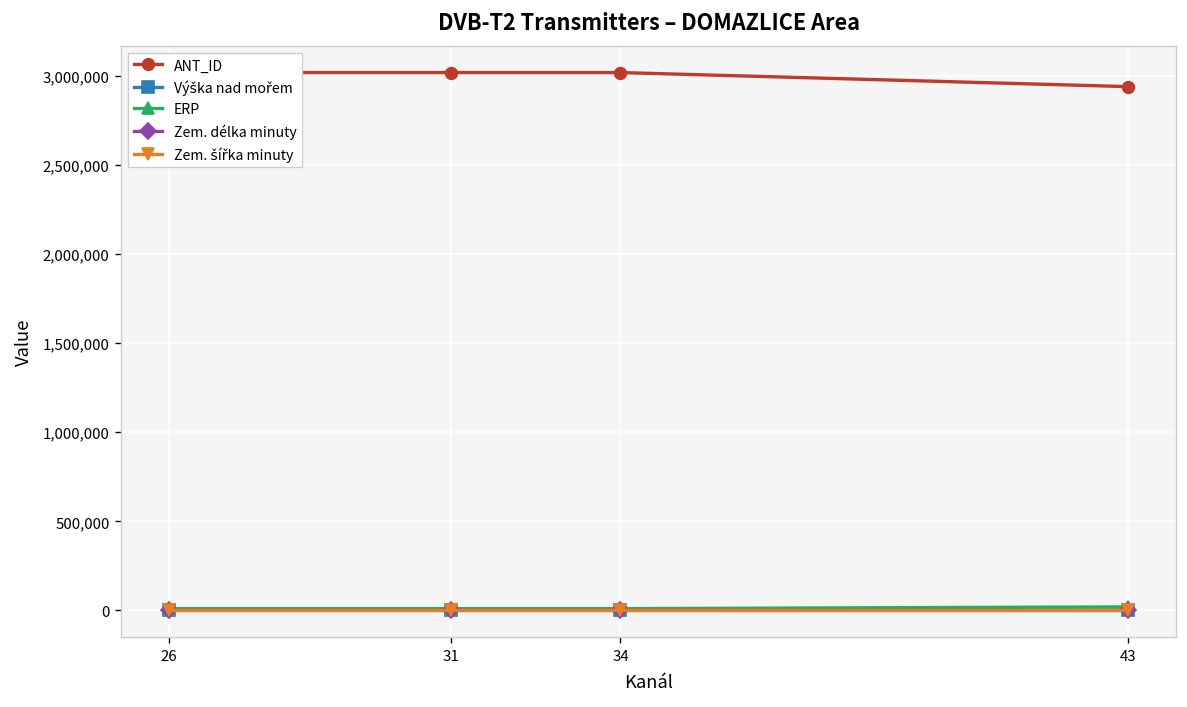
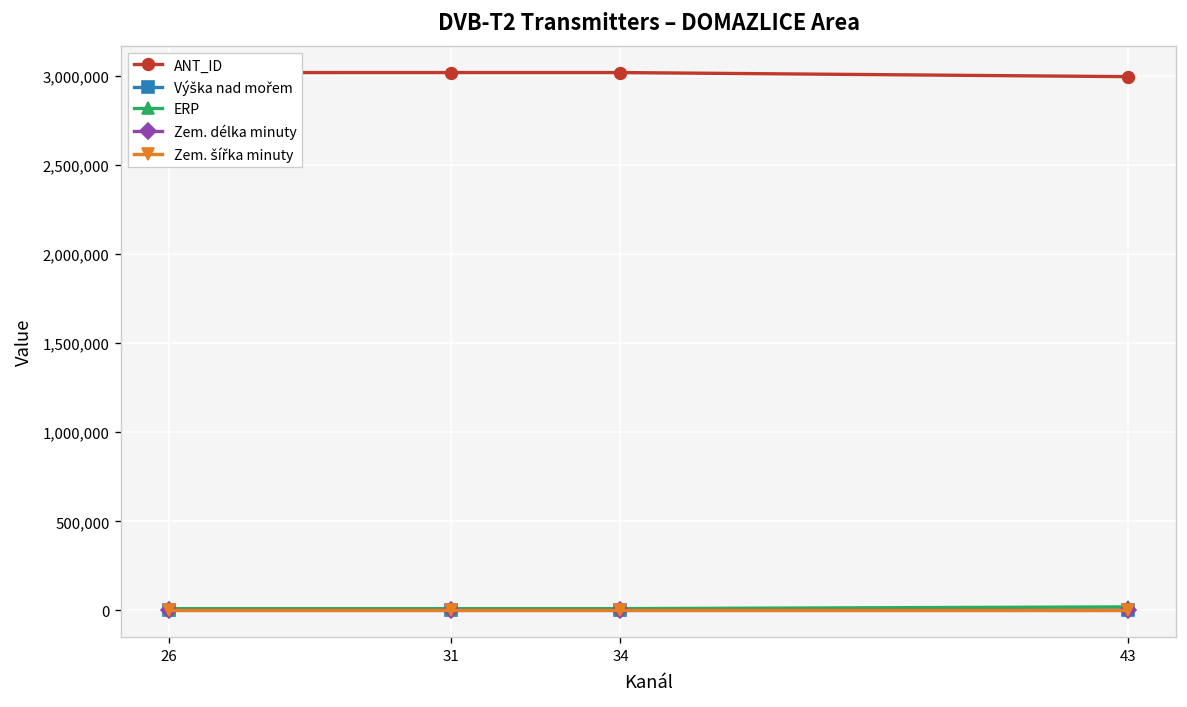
  {
    "ANT_ID": {
      "31": "3,020,000",
      "34": "3,020,000",
-     "43": "2,940,000"
+     "43": "2,990,000"
    },
    "ERP": {
      "43": "20,000"
    }
  }
